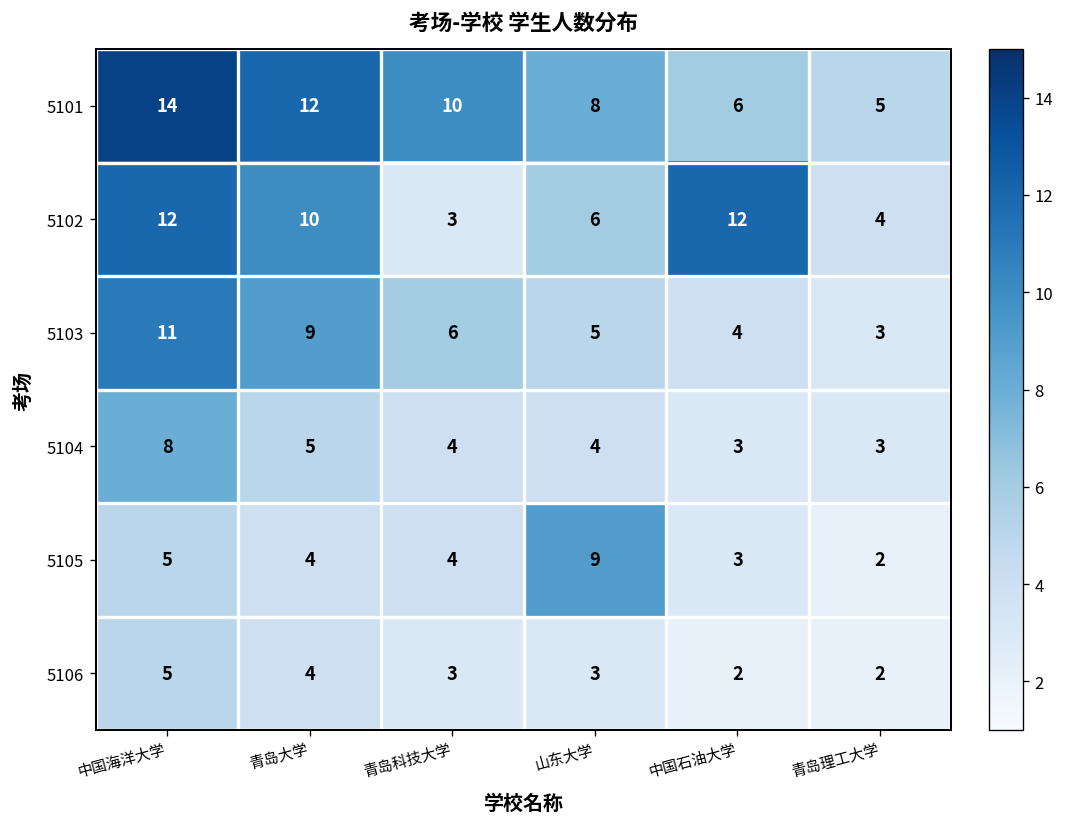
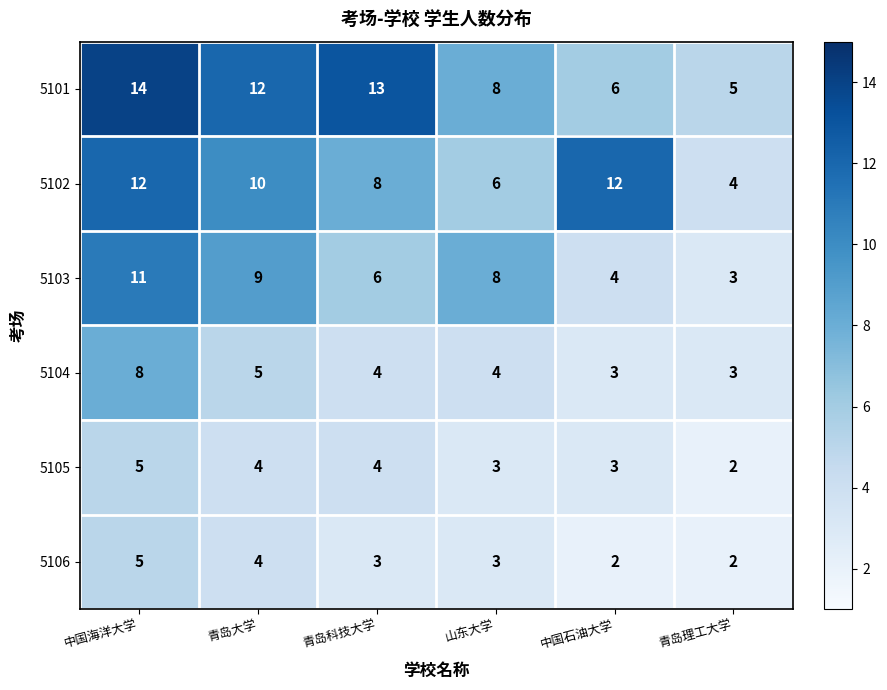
  {
    "5101": {
      "中国海洋大学": 14,
      "青岛大学": 12,
-     "青岛科技大学": 10,
+     "青岛科技大学": 13,
      "山东大学": 8,
      "中国石油大学": 6,
      "青岛理工大学": 5
    },
    "5102": {
      "中国海洋大学": 12,
      "青岛大学": 10,
-     "青岛科技大学": 3,
+     "青岛科技大学": 8,
      "山东大学": 6,
      "中国石油大学": 12,
      "青岛理工大学": 4
    },
    "5103": {
      "中国海洋大学": 11,
      "青岛大学": 9,
      "青岛科技大学": 6,
-     "山东大学": 5,
+     "山东大学": 8,
      "中国石油大学": 4,
      "青岛理工大学": 3
    },
    "5104": {
      "中国海洋大学": 8,
      "青岛大学": 5,
      "青岛科技大学": 4,
      "山东大学": 4,
      "中国石油大学": 3,
      "青岛理工大学": 3
    },
    "5105": {
      "中国海洋大学": 5,
      "青岛大学": 4,
      "青岛科技大学": 4,
-     "山东大学": 9,
+     "山东大学": 3,
      "中国石油大学": 3,
      "青岛理工大学": 2
    },
    "5106": {
      "中国海洋大学": 5,
      "青岛大学": 4,
      "青岛科技大学": 3,
      "山东大学": 3,
      "中国石油大学": 2,
      "青岛理工大学": 2
    }
  }
